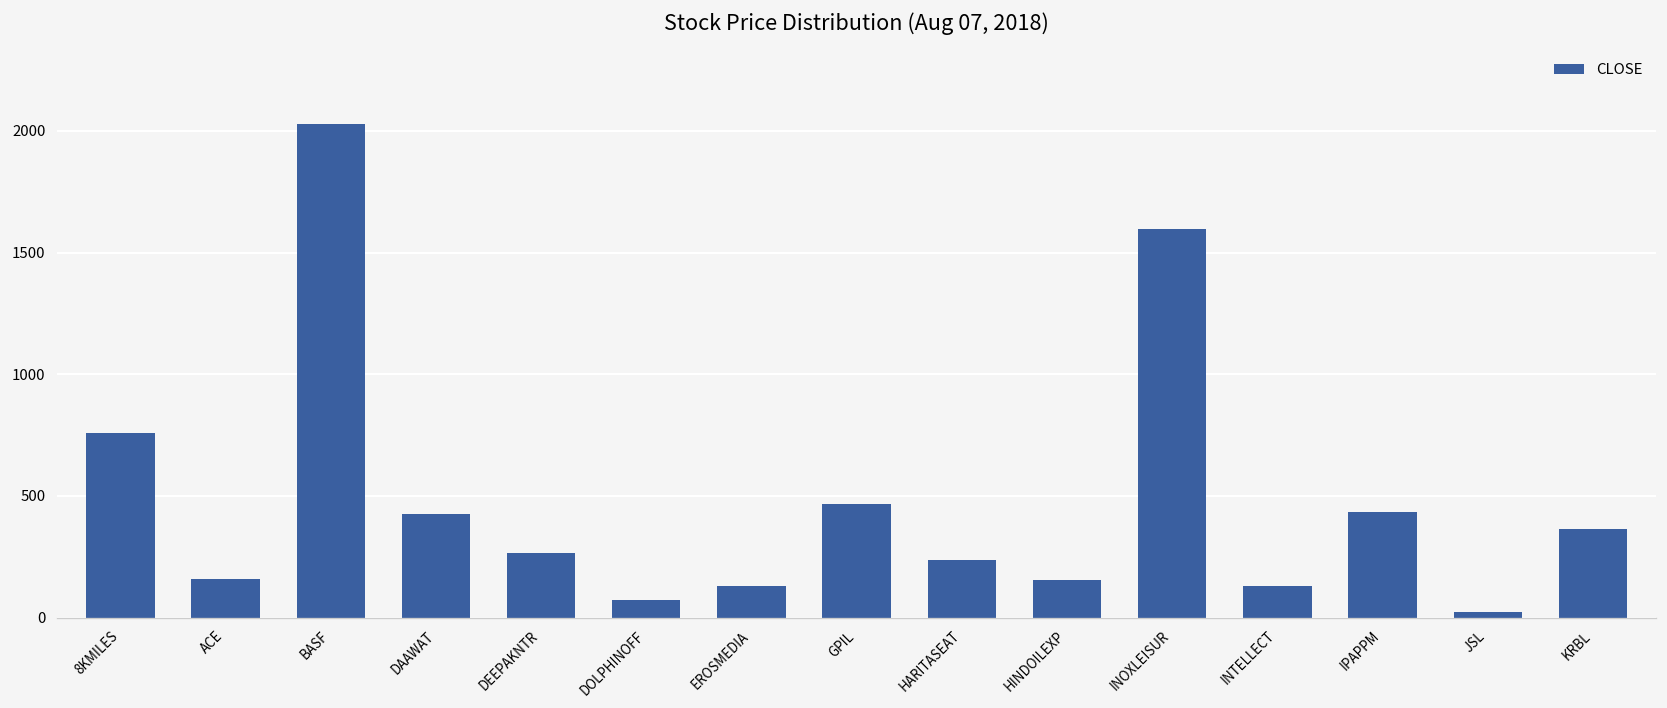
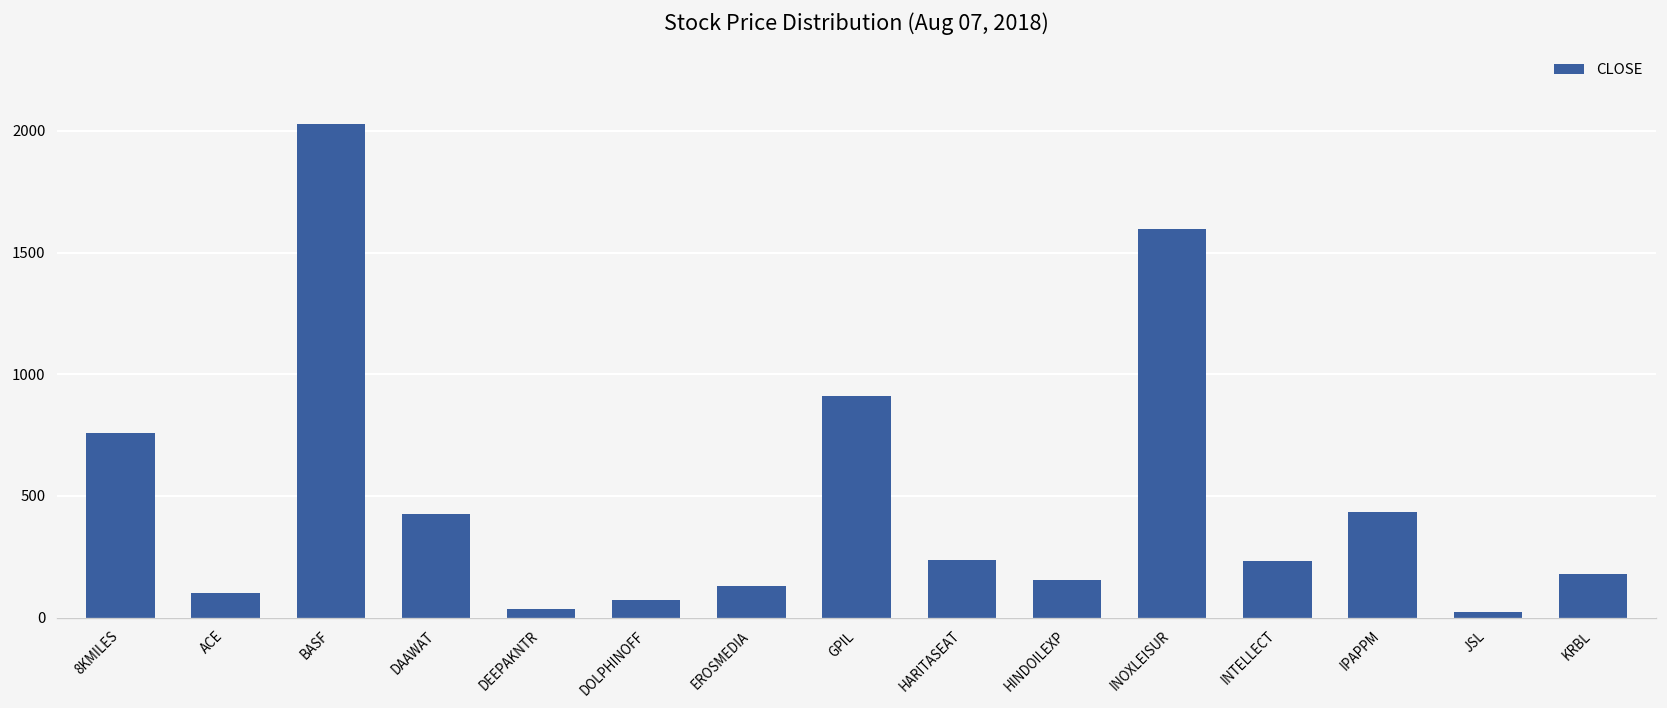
  {
    "8KMILES": 760,
-   "ACE": 160,
+   "ACE": 100,
    "BASF": 2030,
    "DAAWAT": 430,
-   "DEEPAKNTR": 270,
+   "DEEPAKNTR": 40,
    "DOLPHINOFF": 70,
    "EROSMEDIA": 130,
-   "GPIL": 470,
+   "GPIL": 910,
    "HARITASEAT": 240,
    "HINDOILEXP": 160,
    "INOXLEISUR": 1600,
-   "INTELLECT": 130,
+   "INTELLECT": 230,
    "IPAPPM": 430,
    "JSL": 20,
-   "KRBL": 360
+   "KRBL": 180
  }
